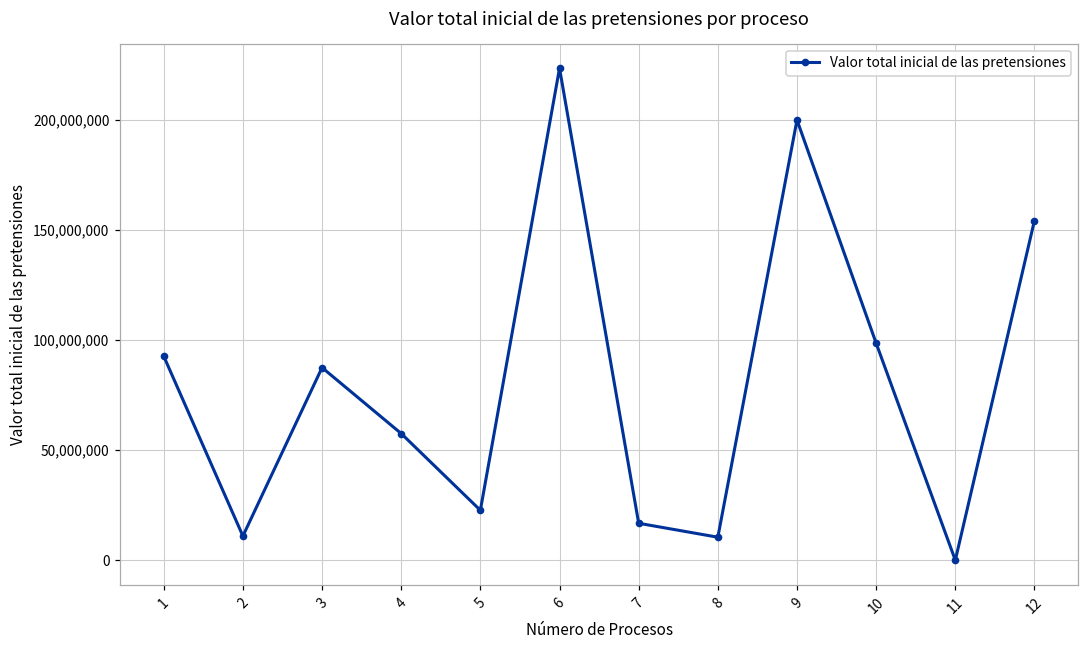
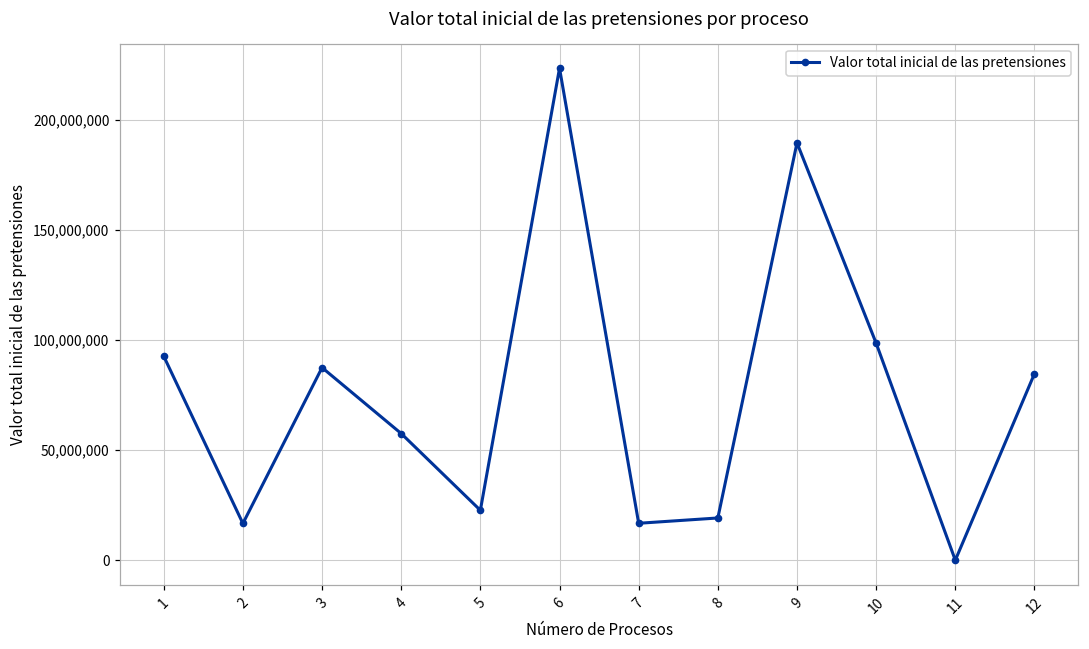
  {
    "1": "93,000,000",
-   "2": "11,000,000",
+   "2": "17,000,000",
    "3": "88,000,000",
    "4": "58,000,000",
    "5": "23,000,000",
    "6": "224,000,000",
    "7": "17,000,000",
-   "8": "10,000,000",
-   "9": "200,000,000",
+   "8": "19,000,000",
+   "9": "190,000,000",
    "10": "99,000,000",
    "11": "0",
-   "12": "154,000,000"
+   "12": "85,000,000"
  }
